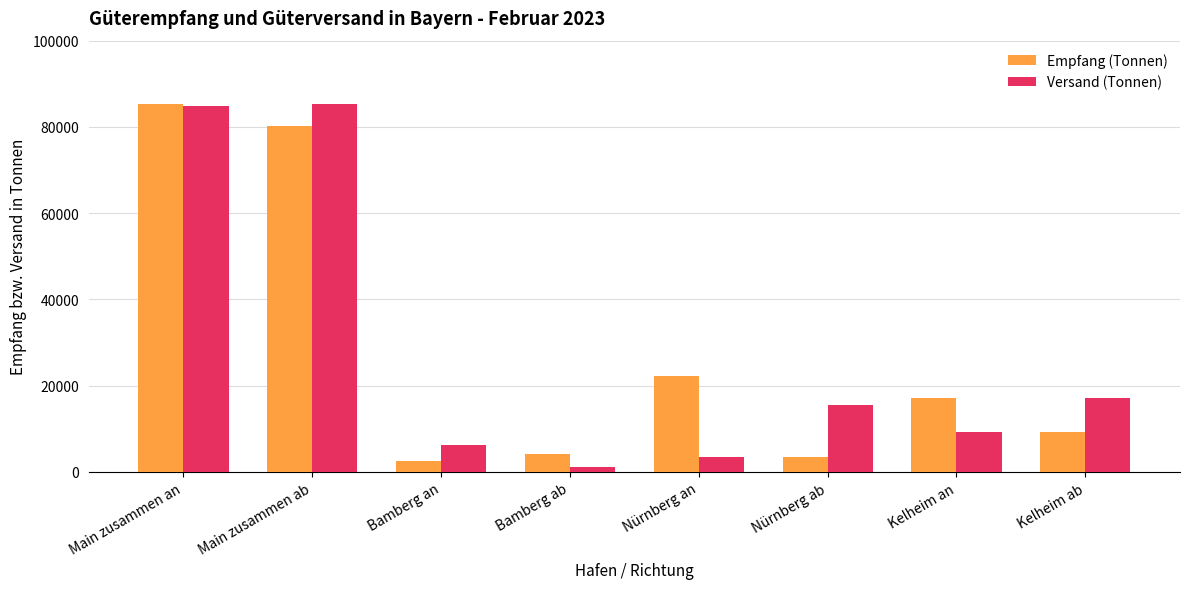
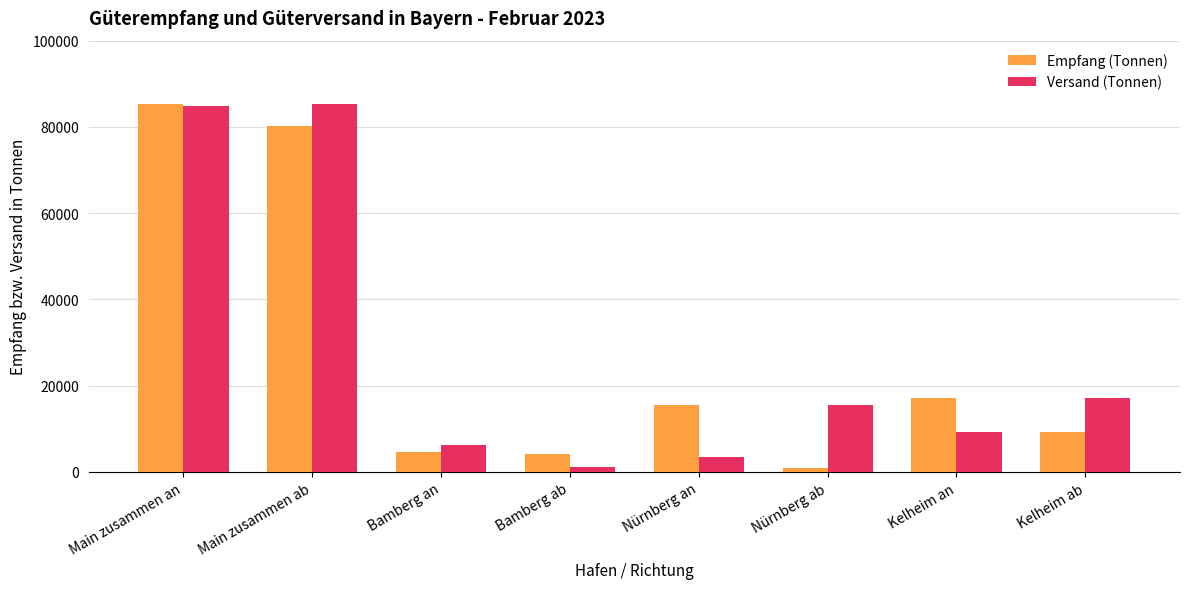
  {
    "Empfang (Tonnen)": {
      "Main zusammen an": 85000,
      "Main zusammen ab": 80000,
-     "Bamberg an": 3000,
+     "Bamberg an": 5000,
      "Bamberg ab": 4000,
-     "Nürnberg an": 22000,
-     "Nürnberg ab": 3000,
+     "Nürnberg an": 16000,
+     "Nürnberg ab": 1000,
      "Kelheim an": 17000,
      "Kelheim ab": 9000
    },
    "Versand (Tonnen)": {
      "Main zusammen an": 85000,
      "Main zusammen ab": 85000,
      "Bamberg an": 6000,
      "Bamberg ab": 1000,
      "Nürnberg an": 3000,
      "Nürnberg ab": 16000,
      "Kelheim an": 9000,
      "Kelheim ab": 17000
    }
  }
